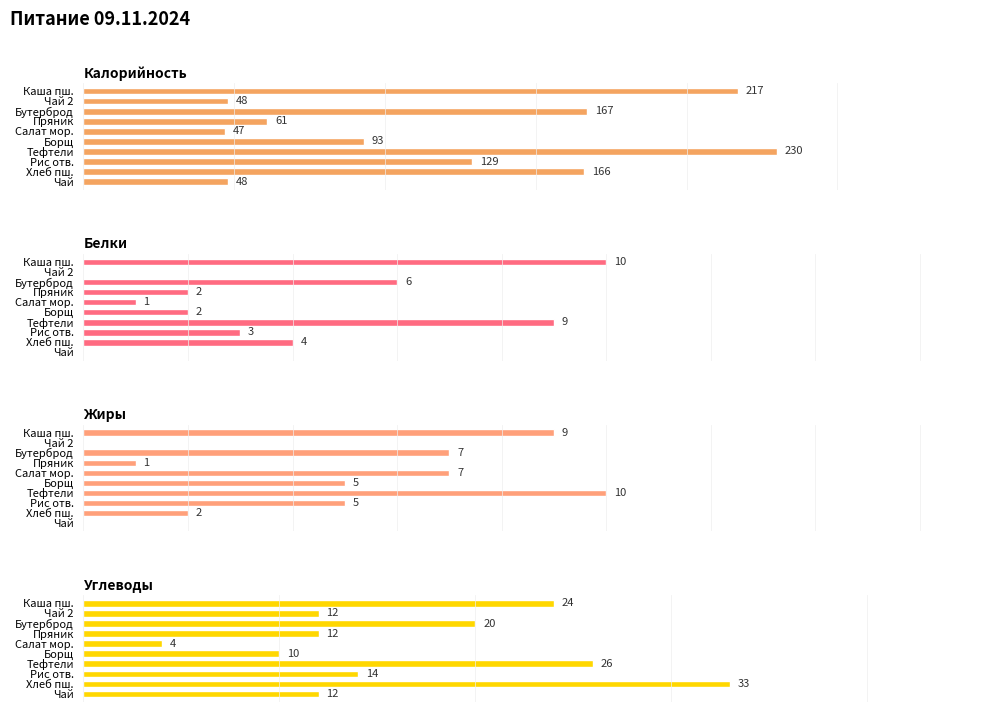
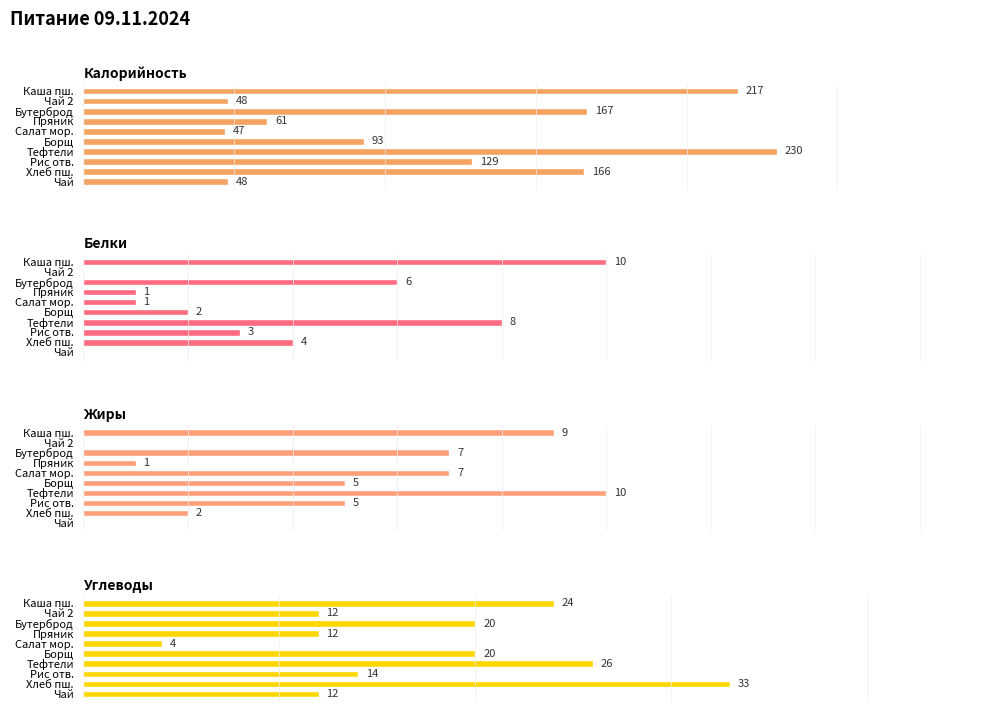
  {
    "Калорийность": {
      "Каша пш.": 217,
      "Чай 2": 48,
      "Бутерброд": 167,
      "Пряник": 61,
      "Салат мор.": 47,
      "Борщ": 93,
      "Тефтели": 230,
      "Рис отв.": 129,
      "Хлеб пш.": 166,
      "Чай": 48
    },
    "Белки": {
      "Каша пш.": 10,
      "Бутерброд": 6,
-     "Пряник": 2,
+     "Пряник": 1,
      "Салат мор.": 1,
      "Борщ": 2,
-     "Тефтели": 9,
+     "Тефтели": 8,
      "Рис отв.": 3,
      "Хлеб пш.": 4
    },
    "Жиры": {
      "Каша пш.": 9,
      "Бутерброд": 7,
      "Пряник": 1,
      "Салат мор.": 7,
      "Борщ": 5,
      "Тефтели": 10,
      "Рис отв.": 5,
      "Хлеб пш.": 2
    },
    "Углеводы": {
      "Каша пш.": 24,
      "Чай 2": 12,
      "Бутерброд": 20,
      "Пряник": 12,
      "Салат мор.": 4,
-     "Борщ": 10,
+     "Борщ": 20,
      "Тефтели": 26,
      "Рис отв.": 14,
      "Хлеб пш.": 33,
      "Чай": 12
    }
  }
